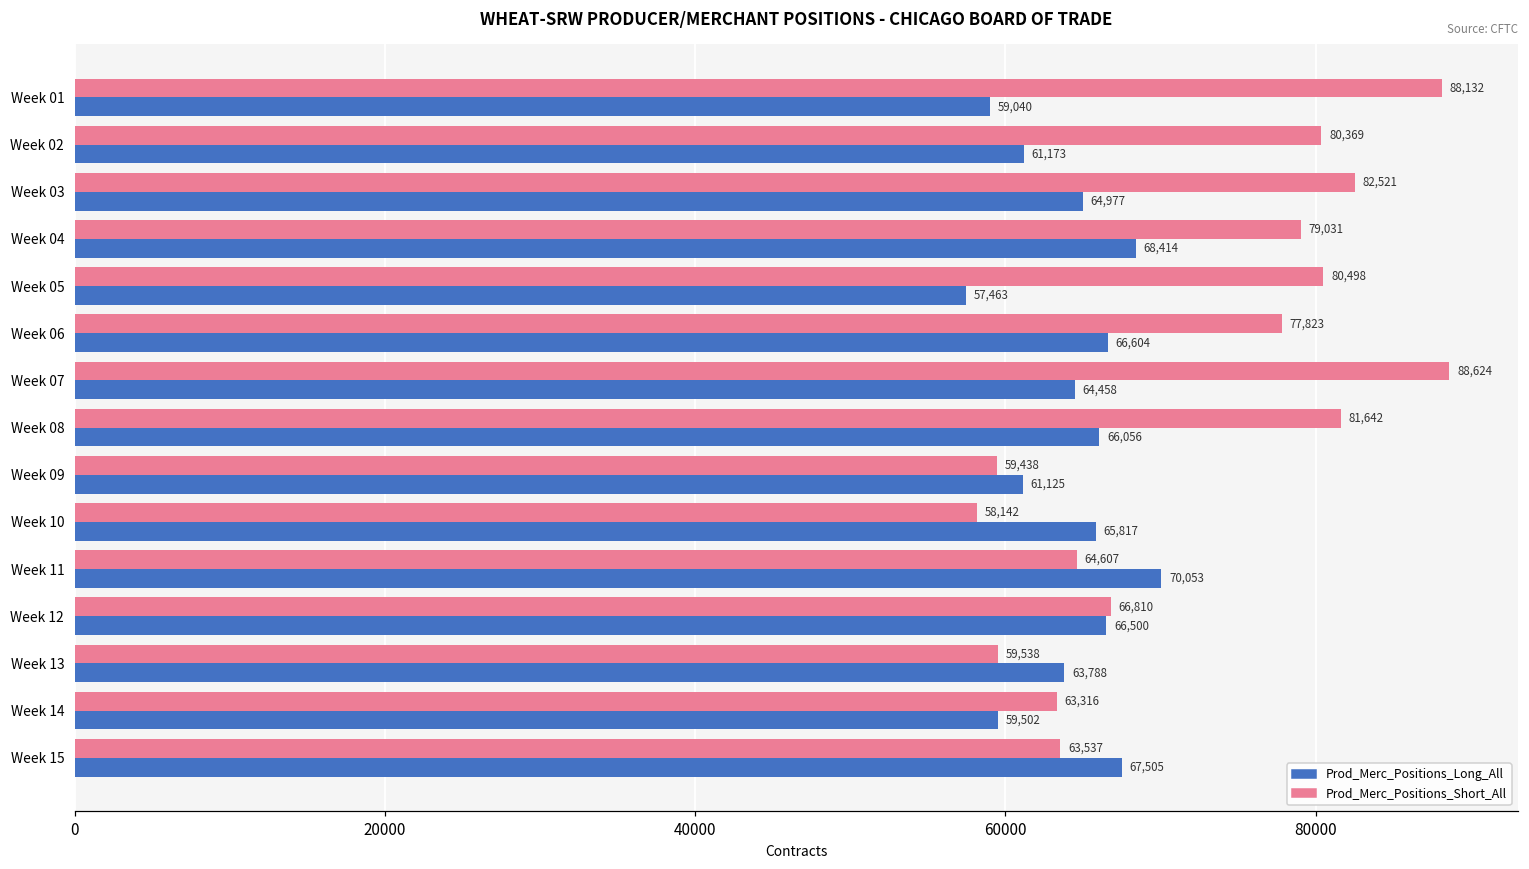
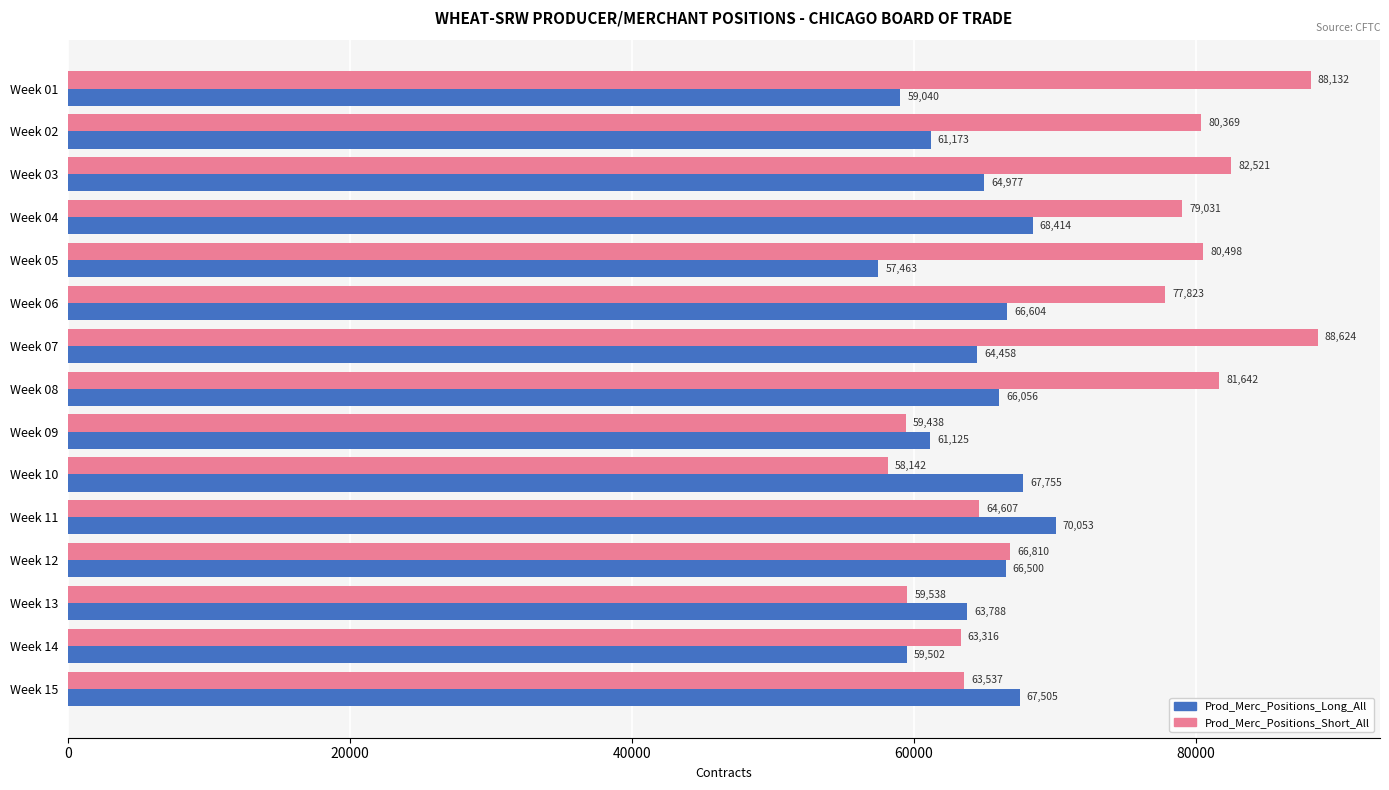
  {
    "Prod_Merc_Positions_Long_All": {
      "Week 01": "59,040",
      "Week 02": "61,173",
      "Week 03": "64,977",
      "Week 04": "68,414",
      "Week 05": "57,463",
      "Week 06": "66,604",
      "Week 07": "64,458",
      "Week 08": "66,056",
      "Week 09": "61,125",
-     "Week 10": "65,817",
+     "Week 10": "67,755",
      "Week 11": "70,053",
      "Week 12": "66,500",
      "Week 13": "63,788",
      "Week 14": "59,502",
      "Week 15": "67,505"
    },
    "Prod_Merc_Positions_Short_All": {
      "Week 01": "88,132",
      "Week 02": "80,369",
      "Week 03": "82,521",
      "Week 04": "79,031",
      "Week 05": "80,498",
      "Week 06": "77,823",
      "Week 07": "88,624",
      "Week 08": "81,642",
      "Week 09": "59,438",
      "Week 10": "58,142",
      "Week 11": "64,607",
      "Week 12": "66,810",
      "Week 13": "59,538",
      "Week 14": "63,316",
      "Week 15": "63,537"
    }
  }
